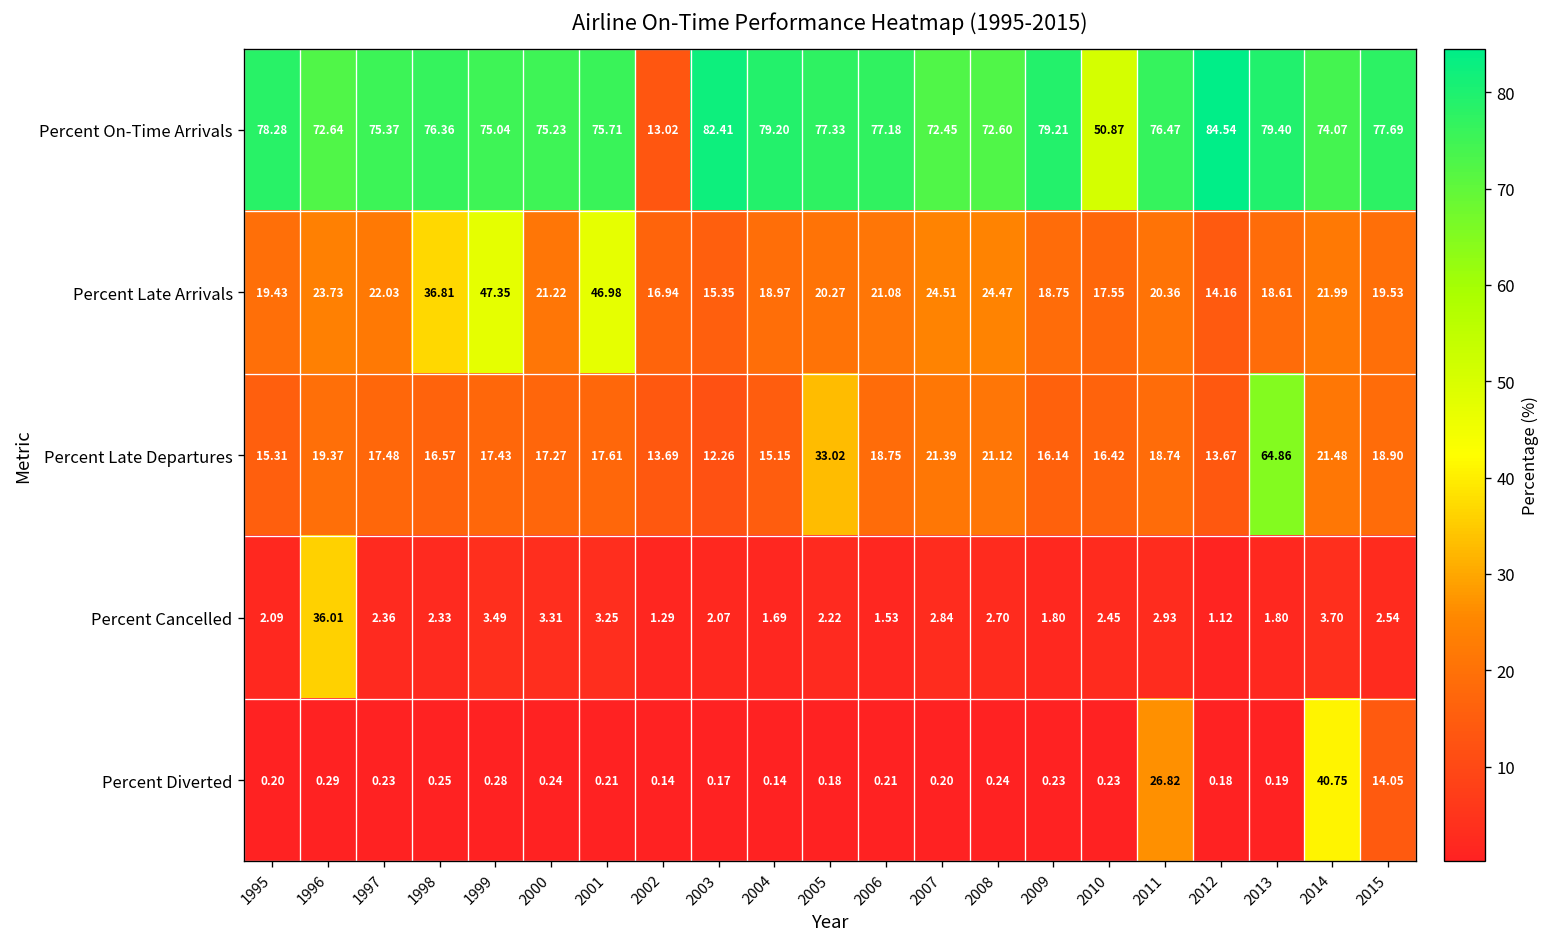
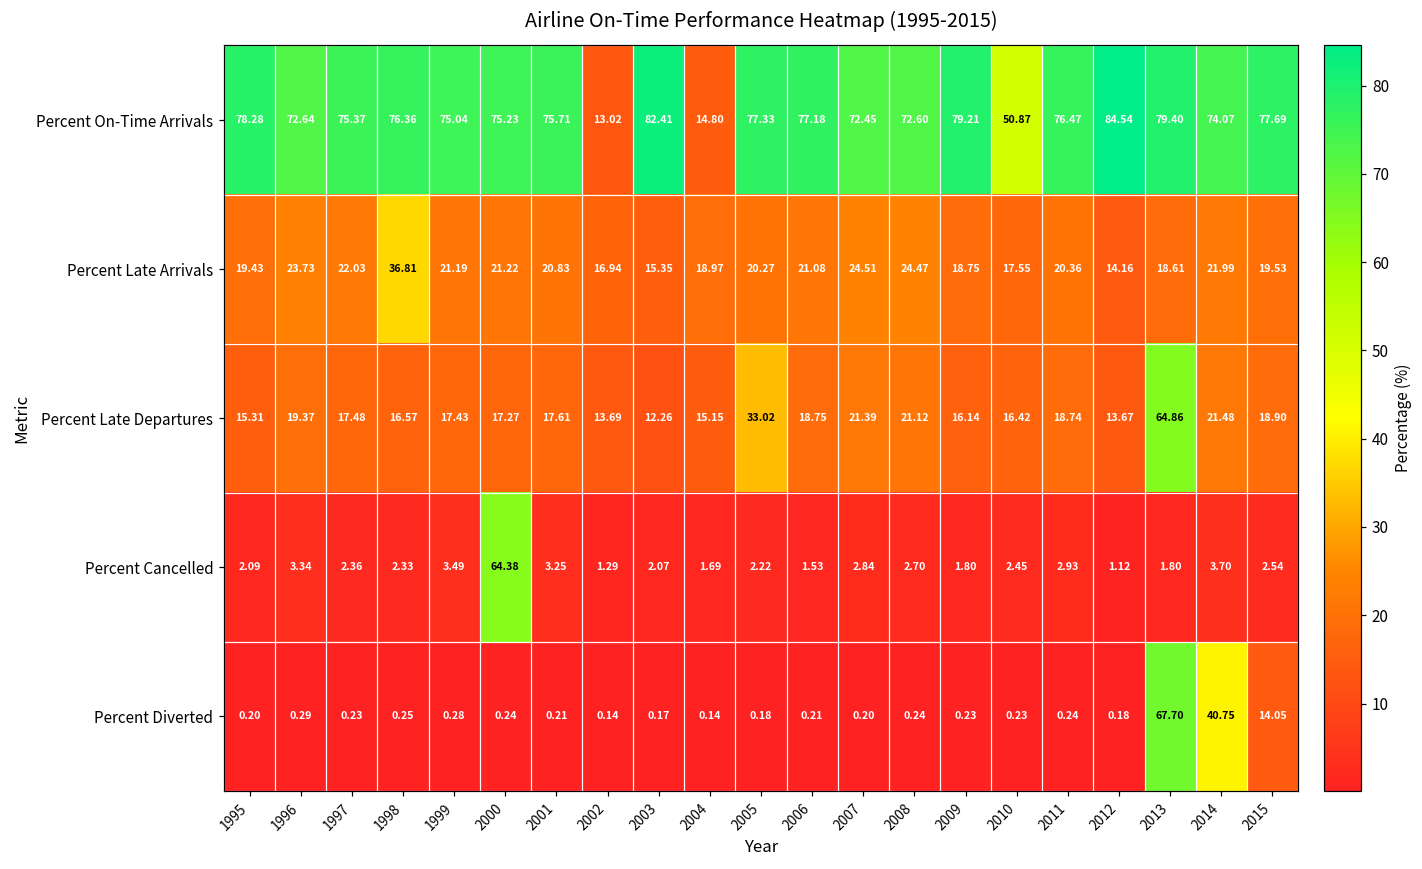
  {
    "Percent On-Time Arrivals": {
      "1995": 78.28,
      "1996": 72.64,
      "1997": 75.37,
      "1998": 76.36,
      "1999": 75.04,
      "2000": 75.23,
      "2001": 75.71,
      "2002": 13.02,
      "2003": 82.41,
-     "2004": 79.20,
+     "2004": 14.80,
      "2005": 77.33,
      "2006": 77.18,
      "2007": 72.45,
      "2008": 72.60,
      "2009": 79.21,
      "2010": 50.87,
      "2011": 76.47,
      "2012": 84.54,
      "2013": 79.40,
      "2014": 74.07,
      "2015": 77.69
    },
    "Percent Late Arrivals": {
      "1995": 19.43,
      "1996": 23.73,
      "1997": 22.03,
      "1998": 36.81,
-     "1999": 47.35,
+     "1999": 21.19,
      "2000": 21.22,
-     "2001": 46.98,
+     "2001": 20.83,
      "2002": 16.94,
      "2003": 15.35,
      "2004": 18.97,
      "2005": 20.27,
      "2006": 21.08,
      "2007": 24.51,
      "2008": 24.47,
      "2009": 18.75,
      "2010": 17.55,
      "2011": 20.36,
      "2012": 14.16,
      "2013": 18.61,
      "2014": 21.99,
      "2015": 19.53
    },
    "Percent Late Departures": {
      "1995": 15.31,
      "1996": 19.37,
      "1997": 17.48,
      "1998": 16.57,
      "1999": 17.43,
      "2000": 17.27,
      "2001": 17.61,
      "2002": 13.69,
      "2003": 12.26,
      "2004": 15.15,
      "2005": 33.02,
      "2006": 18.75,
      "2007": 21.39,
      "2008": 21.12,
      "2009": 16.14,
      "2010": 16.42,
      "2011": 18.74,
      "2012": 13.67,
      "2013": 64.86,
      "2014": 21.48,
      "2015": 18.90
    },
    "Percent Cancelled": {
      "1995": 2.09,
-     "1996": 36.01,
+     "1996": 3.34,
      "1997": 2.36,
      "1998": 2.33,
      "1999": 3.49,
-     "2000": 3.31,
+     "2000": 64.38,
      "2001": 3.25,
      "2002": 1.29,
      "2003": 2.07,
      "2004": 1.69,
      "2005": 2.22,
      "2006": 1.53,
      "2007": 2.84,
      "2008": 2.70,
      "2009": 1.80,
      "2010": 2.45,
      "2011": 2.93,
      "2012": 1.12,
      "2013": 1.80,
      "2014": 3.70,
      "2015": 2.54
    },
    "Percent Diverted": {
      "1995": 0.20,
      "1996": 0.29,
      "1997": 0.23,
      "1998": 0.25,
      "1999": 0.28,
      "2000": 0.24,
      "2001": 0.21,
      "2002": 0.14,
      "2003": 0.17,
      "2004": 0.14,
      "2005": 0.18,
      "2006": 0.21,
      "2007": 0.20,
      "2008": 0.24,
      "2009": 0.23,
      "2010": 0.23,
-     "2011": 26.82,
+     "2011": 0.24,
      "2012": 0.18,
-     "2013": 0.19,
+     "2013": 67.70,
      "2014": 40.75,
      "2015": 14.05
    }
  }
